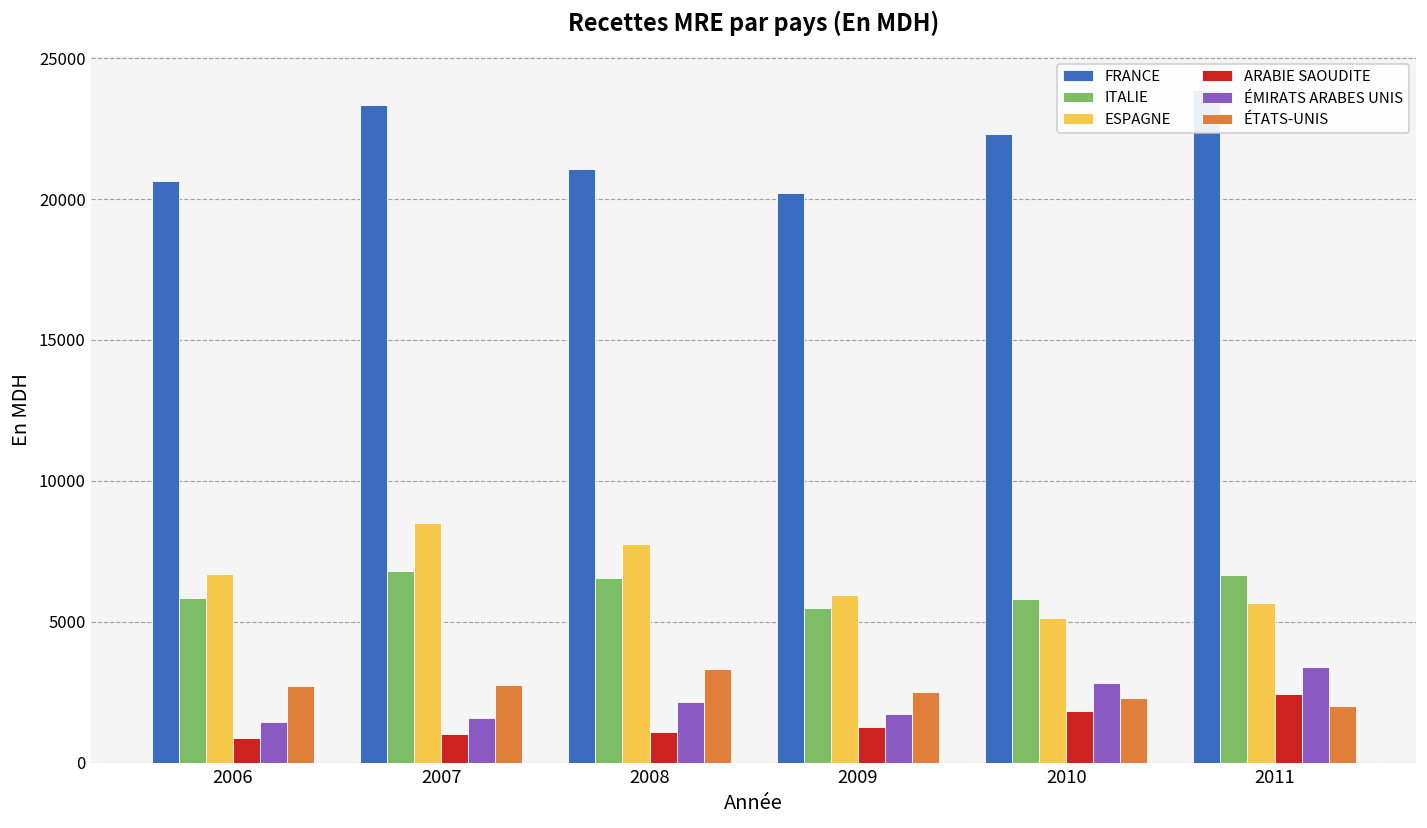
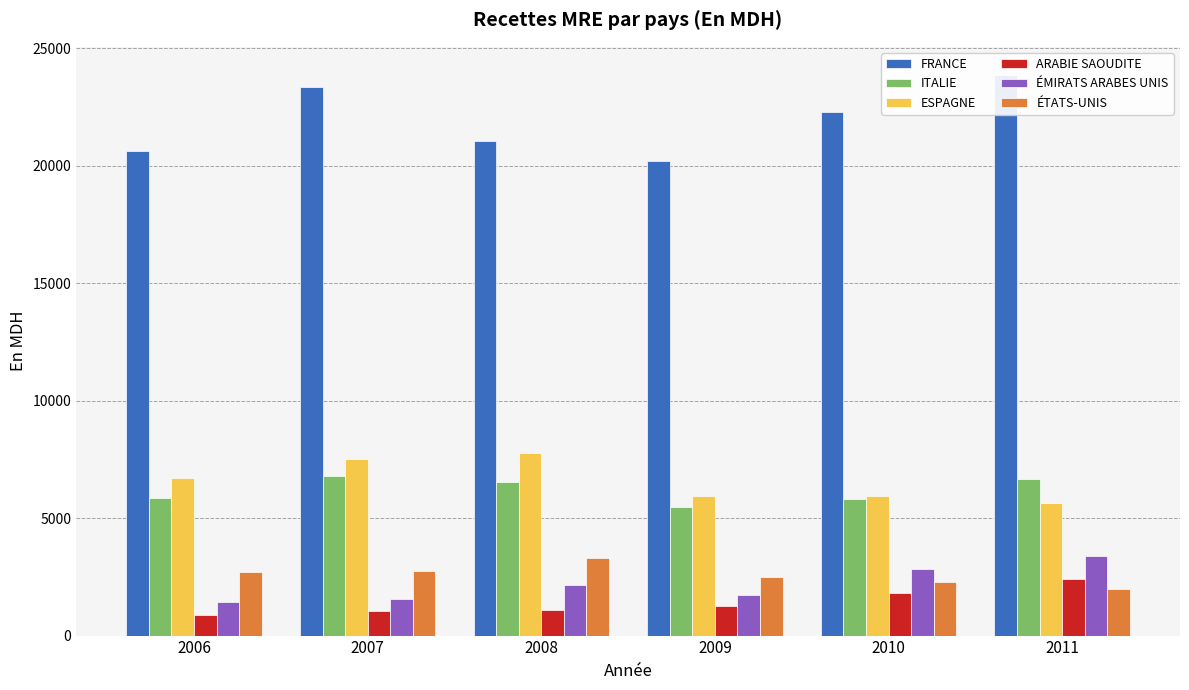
  {
    "FRANCE": {
      "2006": 20600,
      "2007": 23400,
      "2008": 21100,
      "2009": 20200,
      "2010": 22300
    },
    "ITALIE": {
      "2006": 5800,
      "2007": 6800,
      "2008": 6600,
      "2009": 5500,
      "2010": 5800,
      "2011": 6600
    },
    "ESPAGNE": {
      "2006": 6700,
-     "2007": 8500,
+     "2007": 7500,
      "2008": 7800,
      "2009": 5900,
-     "2010": 5100,
+     "2010": 5900,
      "2011": 5700
    },
    "ARABIE SAOUDITE": {
      "2006": 900,
      "2007": 1000,
      "2008": 1100,
      "2009": 1300,
      "2010": 1800,
      "2011": 2400
    },
    "ÉMIRATS ARABES UNIS": {
      "2006": 1400,
      "2007": 1600,
      "2008": 2100,
      "2009": 1700,
      "2010": 2800,
      "2011": 3400
    },
    "ÉTATS-UNIS": {
      "2006": 2700,
      "2007": 2800,
      "2008": 3300,
      "2009": 2500,
      "2010": 2300,
      "2011": 2000
    }
  }
